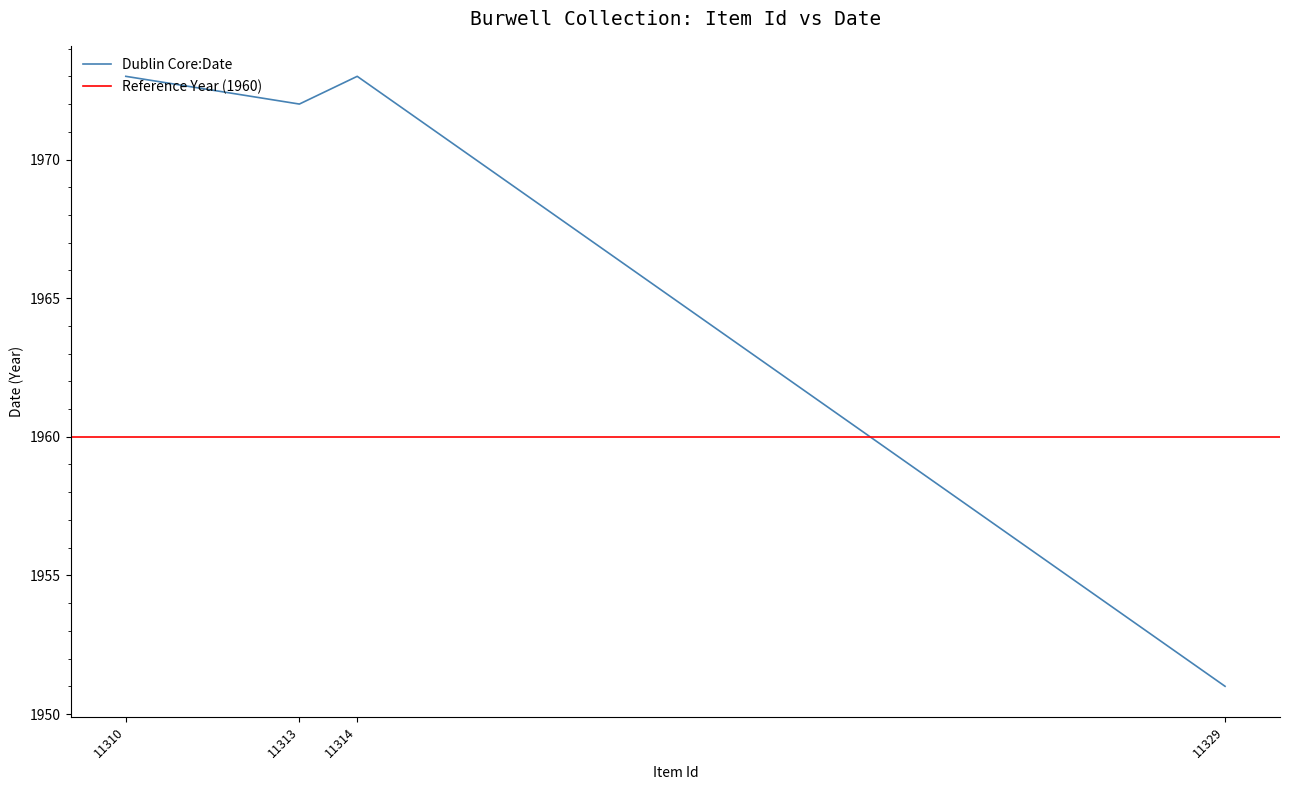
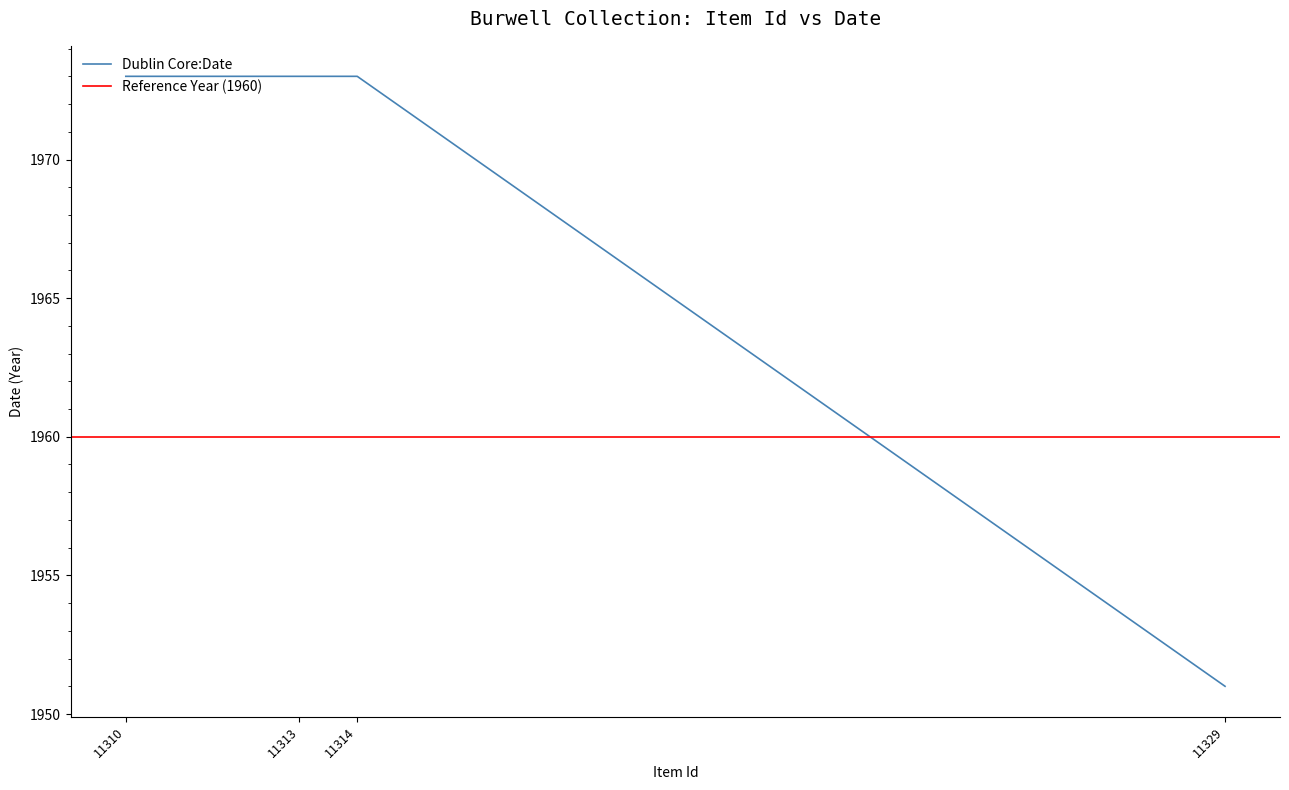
  {
    "11310": 1973,
-   "11313": 1972,
+   "11313": 1973,
    "11314": 1973,
    "11329": 1951
  }
